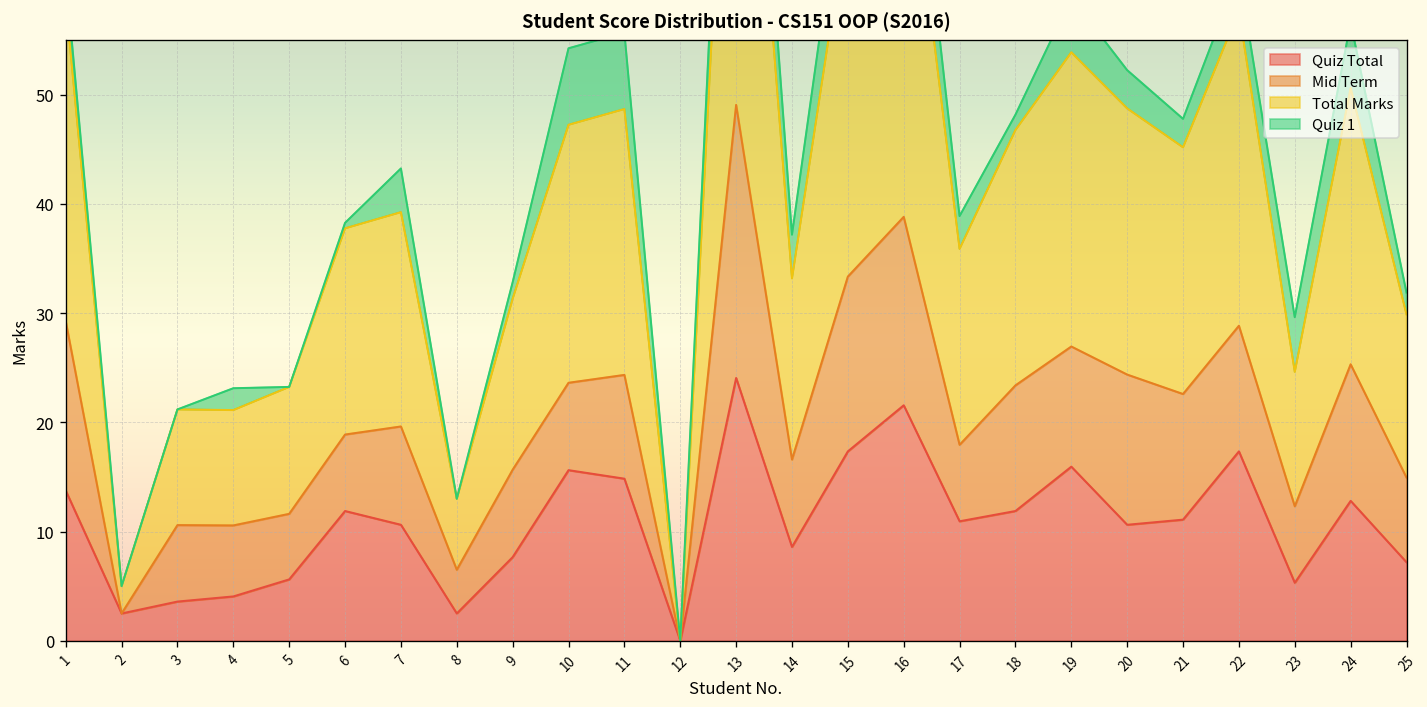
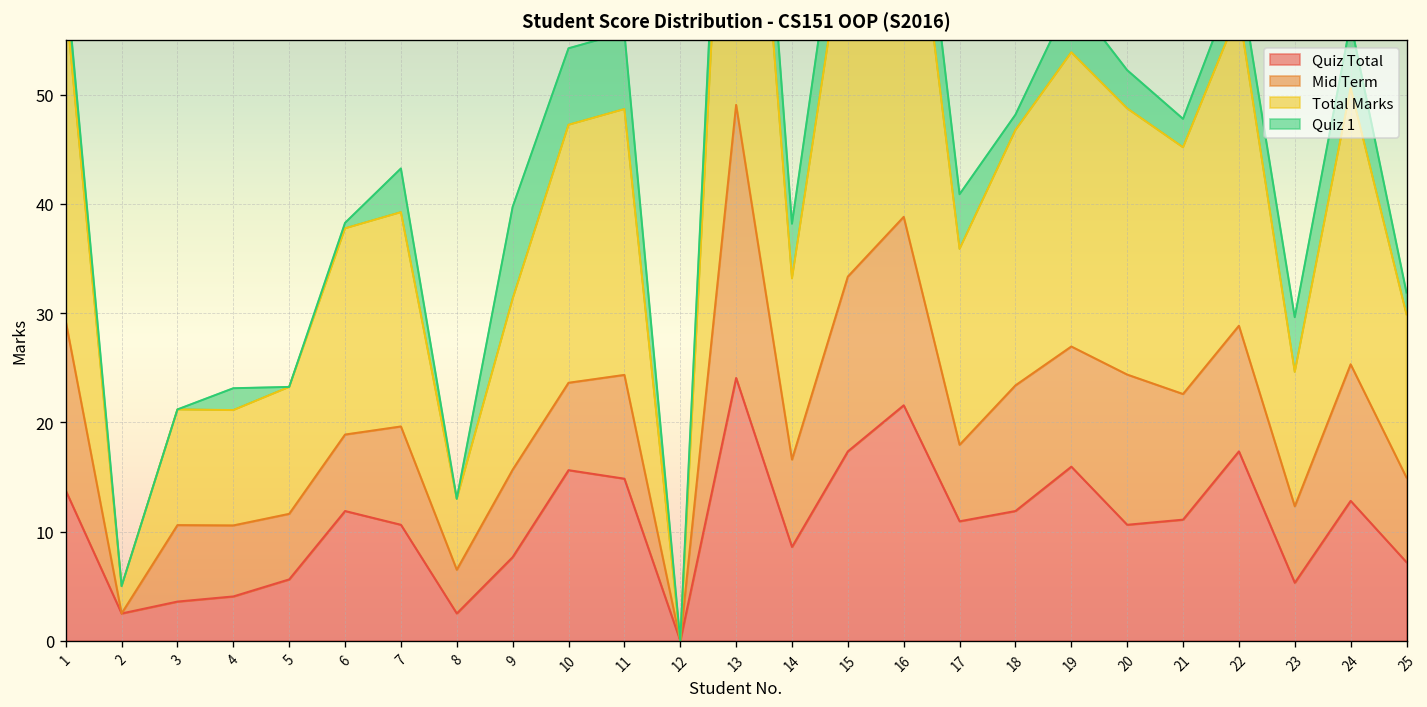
  {
    "Total Marks": {
      "4": 11,
      "6": 19,
      "7": 20,
      "9": 16,
      "10": 24,
      "11": 24,
      "14": 17,
      "17": 18,
      "18": 23,
      "19": 27,
      "20": 24,
      "21": 23,
      "23": 12,
      "25": 15
    },
    "Quiz 1": {
      "4": 2,
      "6": 1,
      "7": 4,
-     "9": 2,
+     "9": 8,
      "10": 7,
-     "14": 4,
-     "17": 3,
+     "14": 5,
+     "17": 5,
      "18": 1,
      "20": 4,
      "21": 3,
      "23": 5,
      "25": 2
    }
  }
